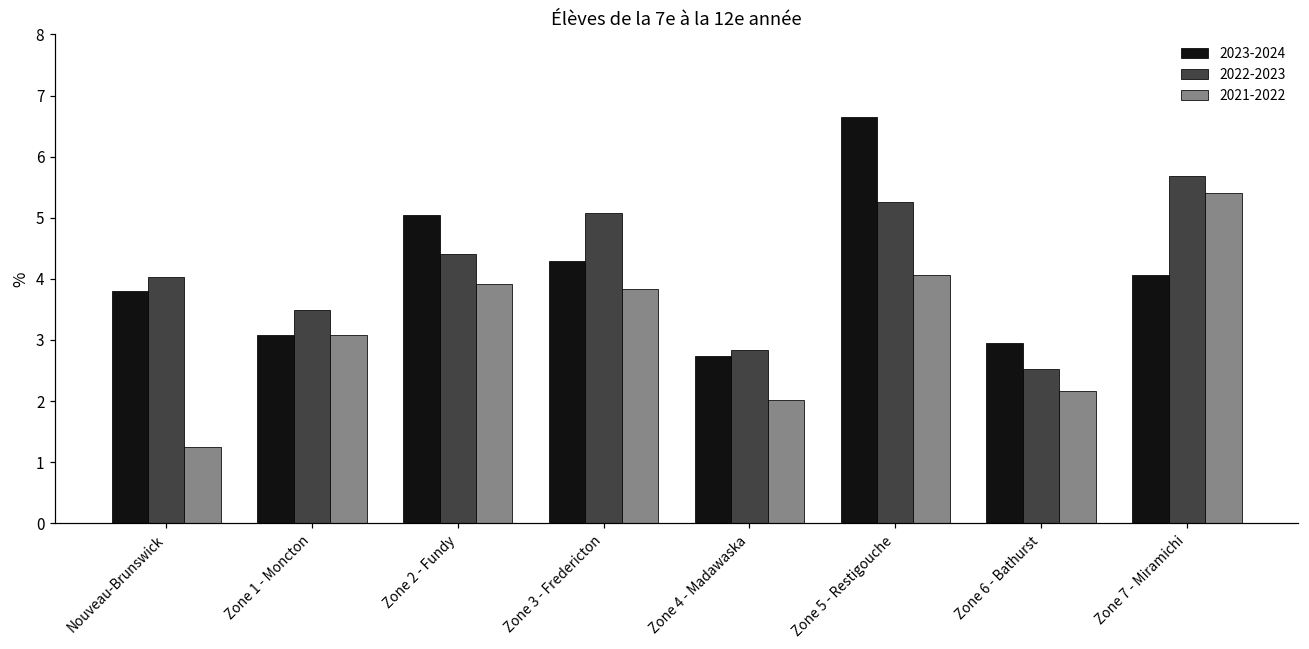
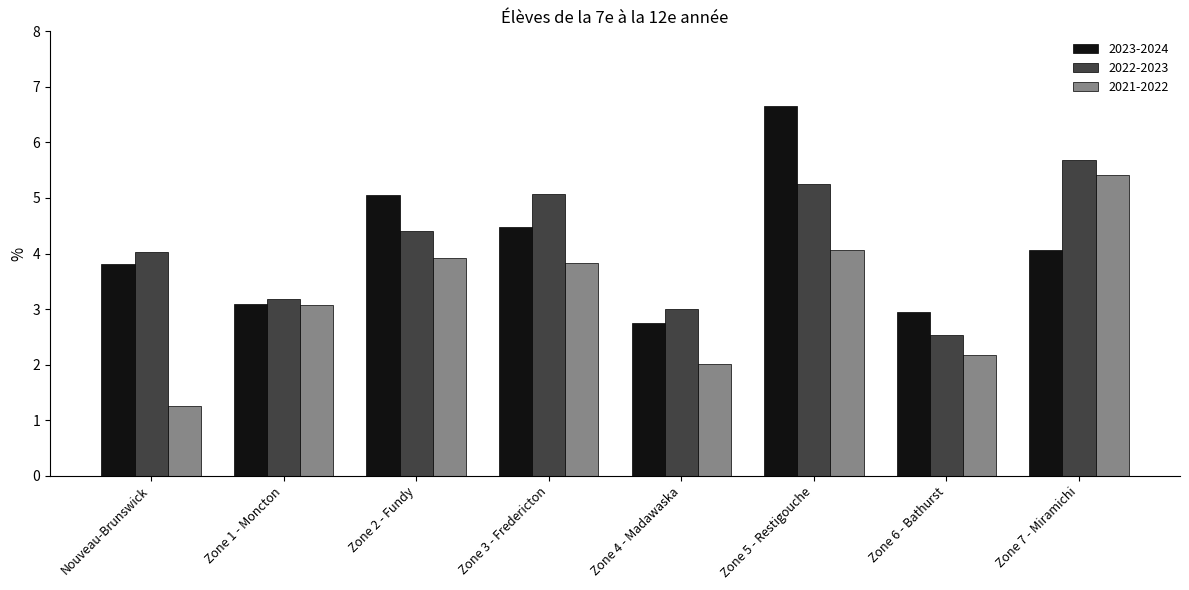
  {
    "2023-2024": {
      "Nouveau-Brunswick": 3.8,
      "Zone 1 - Moncton": 3.1,
      "Zone 2 - Fundy": 5.0,
-     "Zone 3 - Fredericton": 4.3,
+     "Zone 3 - Fredericton": 4.5,
      "Zone 4 - Madawaska": 2.7,
      "Zone 5 - Restigouche": 6.7,
      "Zone 6 - Bathurst": 3.0,
      "Zone 7 - Miramichi": 4.1
    },
    "2022-2023": {
      "Nouveau-Brunswick": 4.0,
-     "Zone 1 - Moncton": 3.5,
+     "Zone 1 - Moncton": 3.2,
      "Zone 2 - Fundy": 4.4,
      "Zone 3 - Fredericton": 5.1,
-     "Zone 4 - Madawaska": 2.8,
+     "Zone 4 - Madawaska": 3.0,
      "Zone 5 - Restigouche": 5.3,
      "Zone 6 - Bathurst": 2.5,
      "Zone 7 - Miramichi": 5.7
    },
    "2021-2022": {
      "Nouveau-Brunswick": 1.3,
      "Zone 1 - Moncton": 3.1,
      "Zone 2 - Fundy": 3.9,
      "Zone 3 - Fredericton": 3.8,
      "Zone 4 - Madawaska": 2.0,
      "Zone 5 - Restigouche": 4.1,
      "Zone 6 - Bathurst": 2.2,
      "Zone 7 - Miramichi": 5.4
    }
  }
